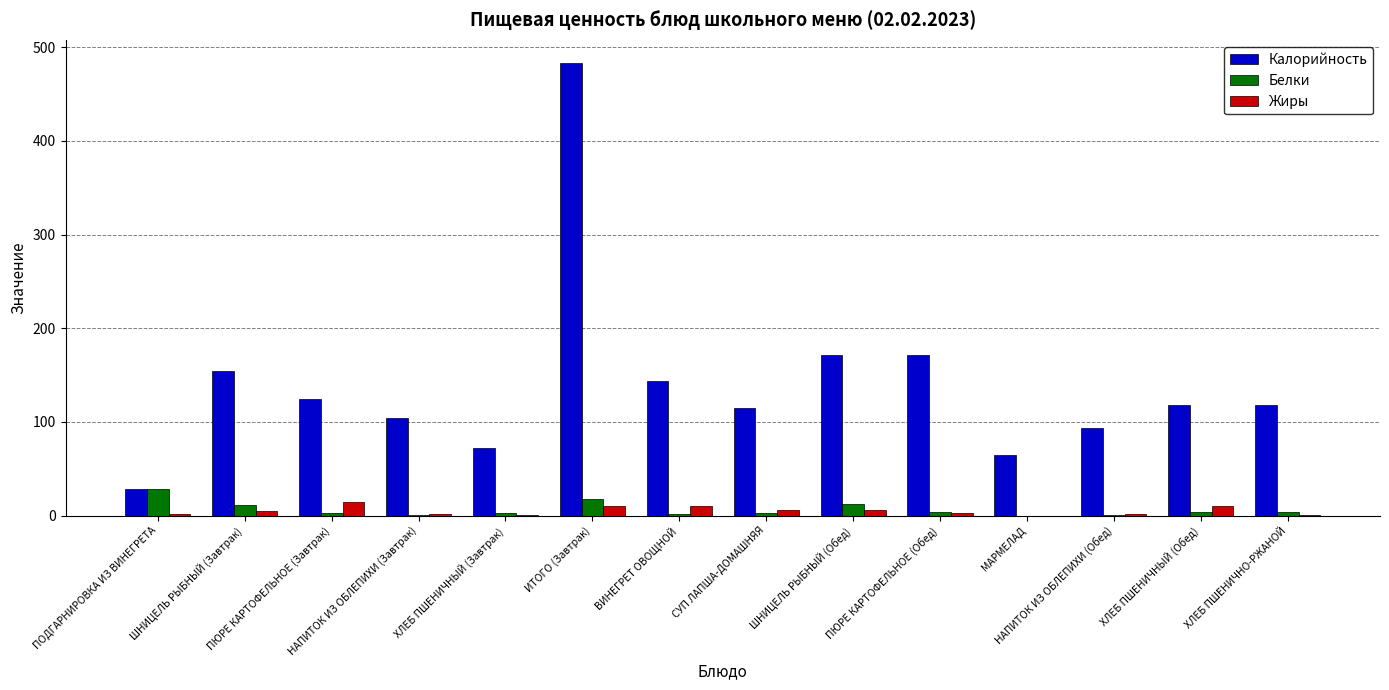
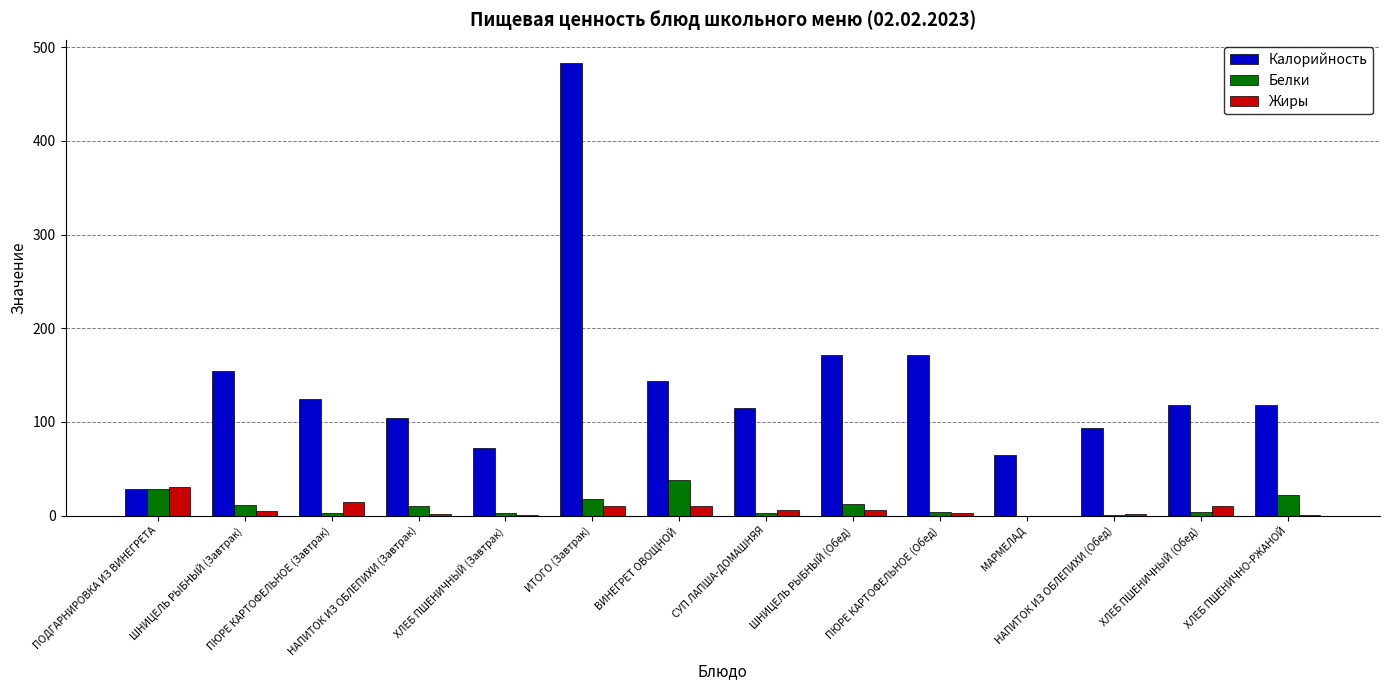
  {
    "Калорийность": {
      "ПОДГАРНИРОВКА ИЗ ВИНЕГРЕТА": 30,
      "ШНИЦЕЛЬ РЫБНЫЙ (Завтрак)": 150,
      "ПЮРЕ КАРТОФЕЛЬНОЕ (Завтрак)": 120,
      "НАПИТОК ИЗ ОБЛЕПИХИ (Завтрак)": 100,
      "ХЛЕБ ПШЕНИЧНЫЙ (Завтрак)": 70,
      "ИТОГО (Завтрак)": 480,
      "ВИНЕГРЕТ ОВОЩНОЙ": 140,
      "СУП ЛАПША-ДОМАШНЯЯ": 120,
      "ШНИЦЕЛЬ РЫБНЫЙ (Обед)": 170,
      "ПЮРЕ КАРТОФЕЛЬНОЕ (Обед)": 170,
      "МАРМЕЛАД": 60,
      "НАПИТОК ИЗ ОБЛЕПИХИ (Обед)": 90,
      "ХЛЕБ ПШЕНИЧНЫЙ (Обед)": 120,
      "ХЛЕБ ПШЕНИЧНО-РЖАНОЙ": 120
    },
    "Белки": {
      "ПОДГАРНИРОВКА ИЗ ВИНЕГРЕТА": 30,
      "ШНИЦЕЛЬ РЫБНЫЙ (Завтрак)": 10,
      "ПЮРЕ КАРТОФЕЛЬНОЕ (Завтрак)": 0,
-     "НАПИТОК ИЗ ОБЛЕПИХИ (Завтрак)": 0,
+     "НАПИТОК ИЗ ОБЛЕПИХИ (Завтрак)": 10,
      "ИТОГО (Завтрак)": 20,
-     "ВИНЕГРЕТ ОВОЩНОЙ": 0,
+     "ВИНЕГРЕТ ОВОЩНОЙ": 40,
      "ШНИЦЕЛЬ РЫБНЫЙ (Обед)": 10,
      "ПЮРЕ КАРТОФЕЛЬНОЕ (Обед)": 0,
      "ХЛЕБ ПШЕНИЧНЫЙ (Обед)": 0,
-     "ХЛЕБ ПШЕНИЧНО-РЖАНОЙ": 0
+     "ХЛЕБ ПШЕНИЧНО-РЖАНОЙ": 20
    },
    "Жиры": {
-     "ПОДГАРНИРОВКА ИЗ ВИНЕГРЕТА": 0,
+     "ПОДГАРНИРОВКА ИЗ ВИНЕГРЕТА": 30,
      "ШНИЦЕЛЬ РЫБНЫЙ (Завтрак)": 10,
      "ПЮРЕ КАРТОФЕЛЬНОЕ (Завтрак)": 10,
      "ИТОГО (Завтрак)": 10,
      "ВИНЕГРЕТ ОВОЩНОЙ": 10,
      "СУП ЛАПША-ДОМАШНЯЯ": 10,
      "ШНИЦЕЛЬ РЫБНЫЙ (Обед)": 10,
      "ПЮРЕ КАРТОФЕЛЬНОЕ (Обед)": 0,
      "МАРМЕЛАД": 0,
      "ХЛЕБ ПШЕНИЧНЫЙ (Обед)": 10
    }
  }
